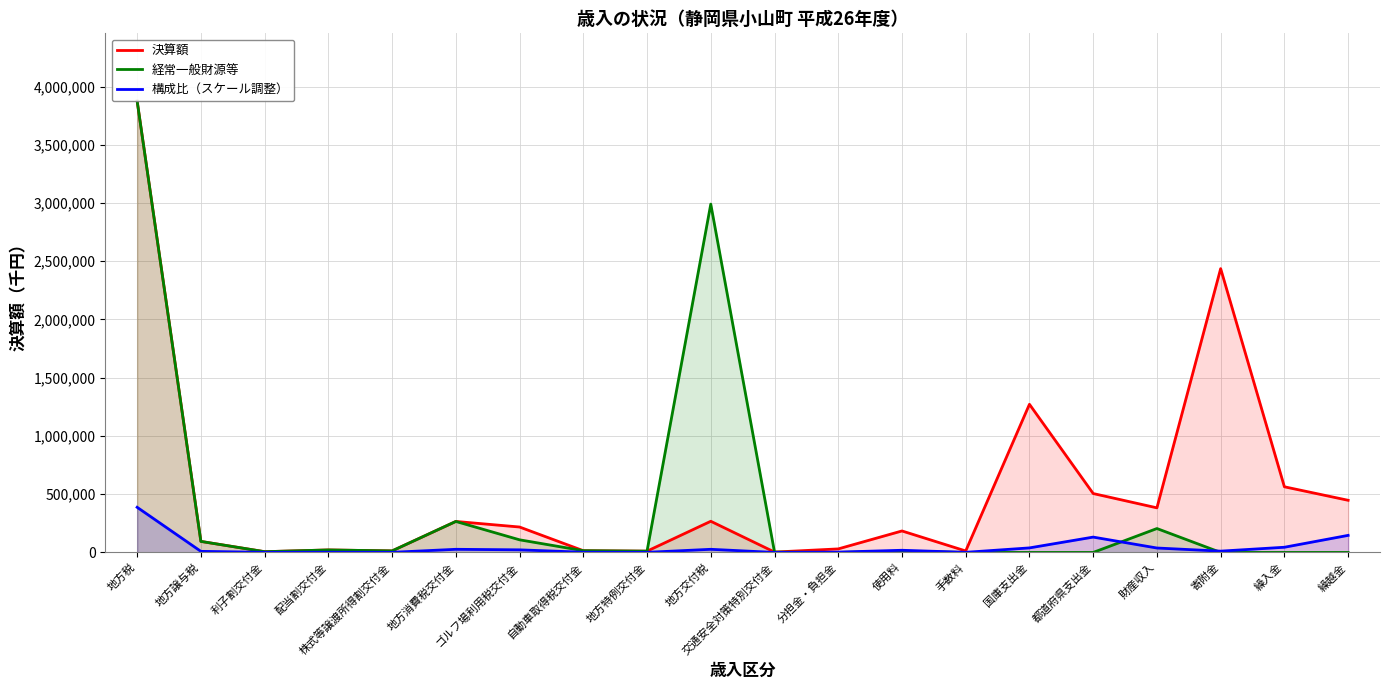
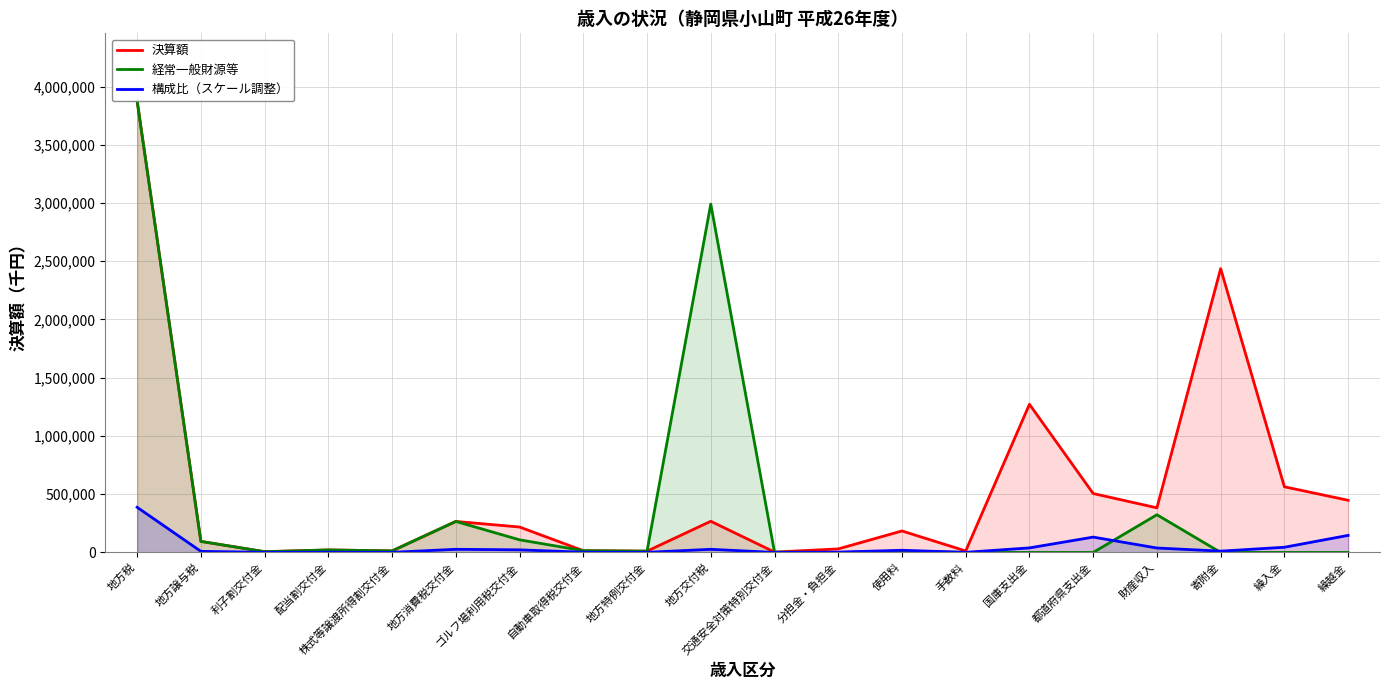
  {
    "決算額": {
      "ゴルフ場利用税交付金": "220,000",
      "地方交付税": "270,000",
      "分担金・負担金": "30,000",
      "使用料": "180,000",
      "国庫支出金": "1,270,000",
      "都道府県支出金": "510,000",
      "財産収入": "380,000",
      "寄附金": "2,440,000",
      "繰入金": "560,000",
      "繰越金": "450,000"
    },
    "経常一般財源等": {
      "ゴルフ場利用税交付金": "110,000",
      "地方交付税": "2,990,000",
      "国庫支出金": "0",
      "都道府県支出金": "0",
-     "財産収入": "210,000",
+     "財産収入": "320,000",
      "繰入金": "0",
      "繰越金": "0"
    },
    "構成比（スケール調整）": {
      "地方税": "390,000",
      "地方譲与税": "10,000",
      "地方消費税交付金": "30,000",
      "ゴルフ場利用税交付金": "20,000",
      "地方交付税": "30,000",
      "国庫支出金": "40,000",
      "都道府県支出金": "130,000",
      "財産収入": "40,000",
      "繰入金": "40,000",
      "繰越金": "150,000"
    }
  }
